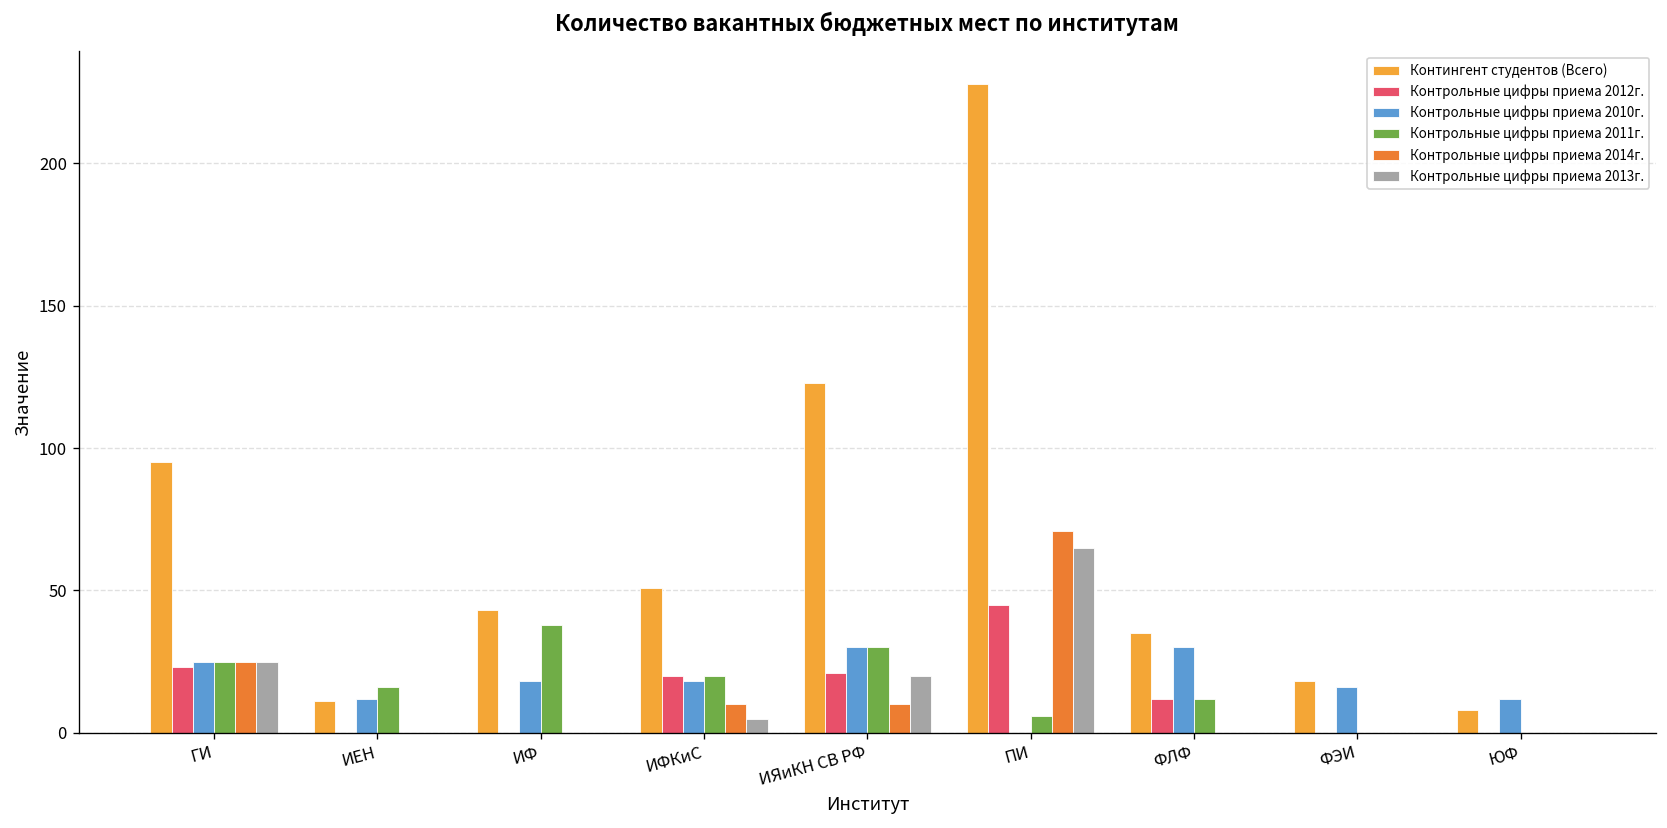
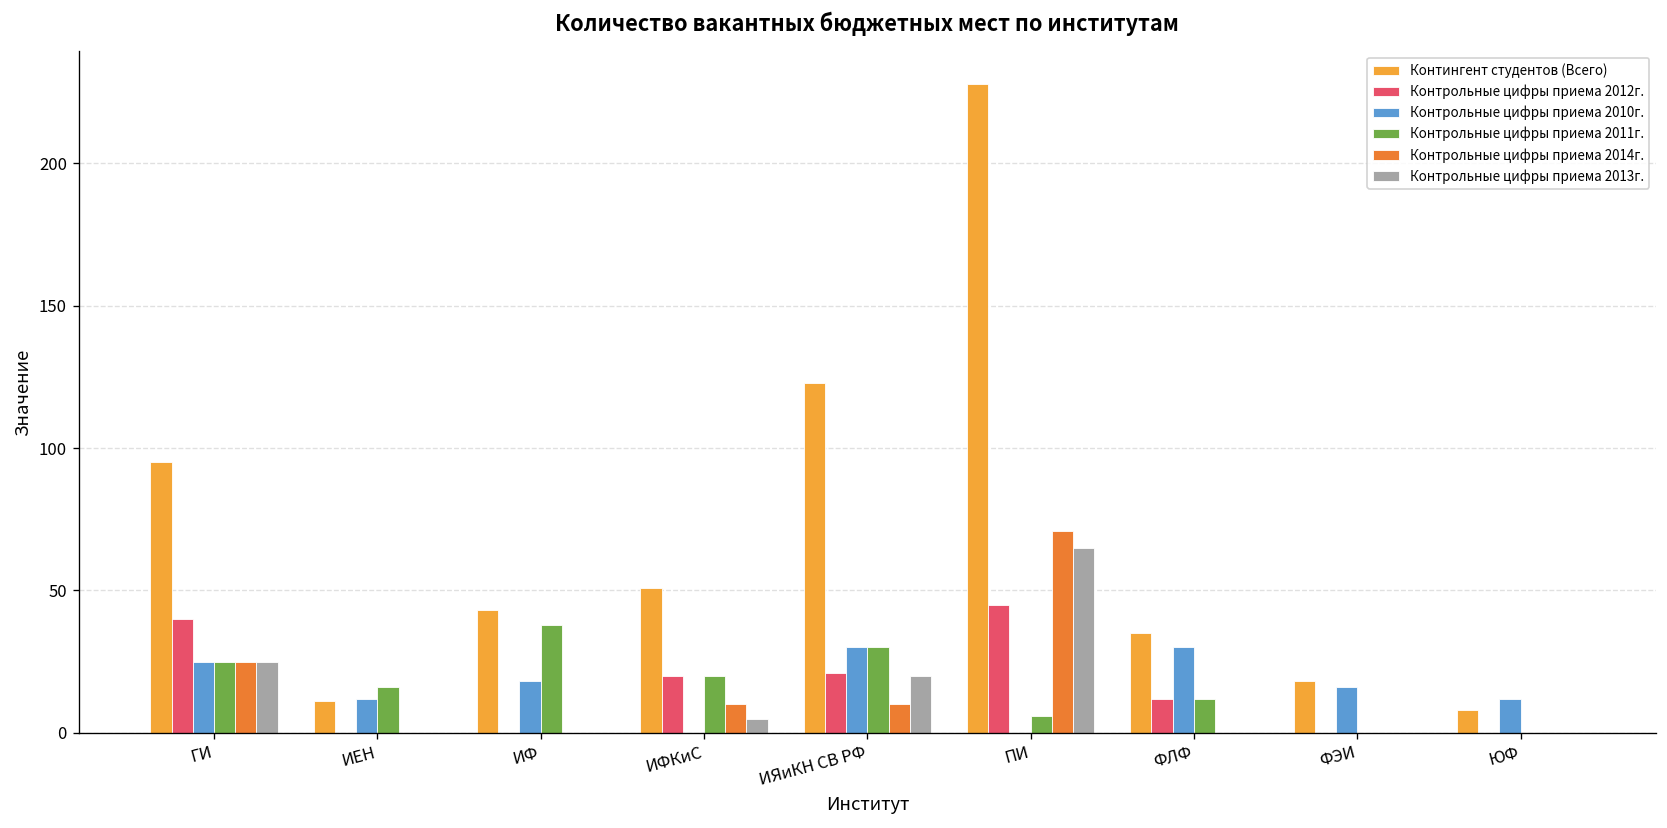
  {
    "Контрольные цифры приема 2012г.": {
-     "ГИ": 23,
+     "ГИ": 40,
      "ИЕН": 0,
      "ИФ": 0,
      "ИФКиС": 20,
      "ИЯиКН СВ РФ": 21,
      "ПИ": 45,
      "ФЛФ": 12,
      "ФЭИ": 0,
      "ЮФ": 0
    },
    "Контрольные цифры приема 2010г.": {
      "ГИ": 25,
      "ИЕН": 12,
      "ИФ": 18,
-     "ИФКиС": 18,
+     "ИФКиС": 0,
      "ИЯиКН СВ РФ": 30,
      "ПИ": 0,
      "ФЛФ": 30,
      "ФЭИ": 16,
      "ЮФ": 12
    },
    "Контрольные цифры приема 2011г.": {
      "ГИ": 25,
      "ИЕН": 16,
      "ИФ": 38,
      "ИФКиС": 20,
      "ИЯиКН СВ РФ": 30,
      "ПИ": 6,
      "ФЛФ": 12,
      "ФЭИ": 0,
      "ЮФ": 0
    },
    "Контрольные цифры приема 2013г.": {
      "ГИ": 25,
      "ИЕН": 0,
      "ИФ": 0,
      "ИФКиС": 5,
      "ИЯиКН СВ РФ": 20,
      "ПИ": 65,
      "ФЛФ": 0,
      "ФЭИ": 0,
      "ЮФ": 0
    }
  }
